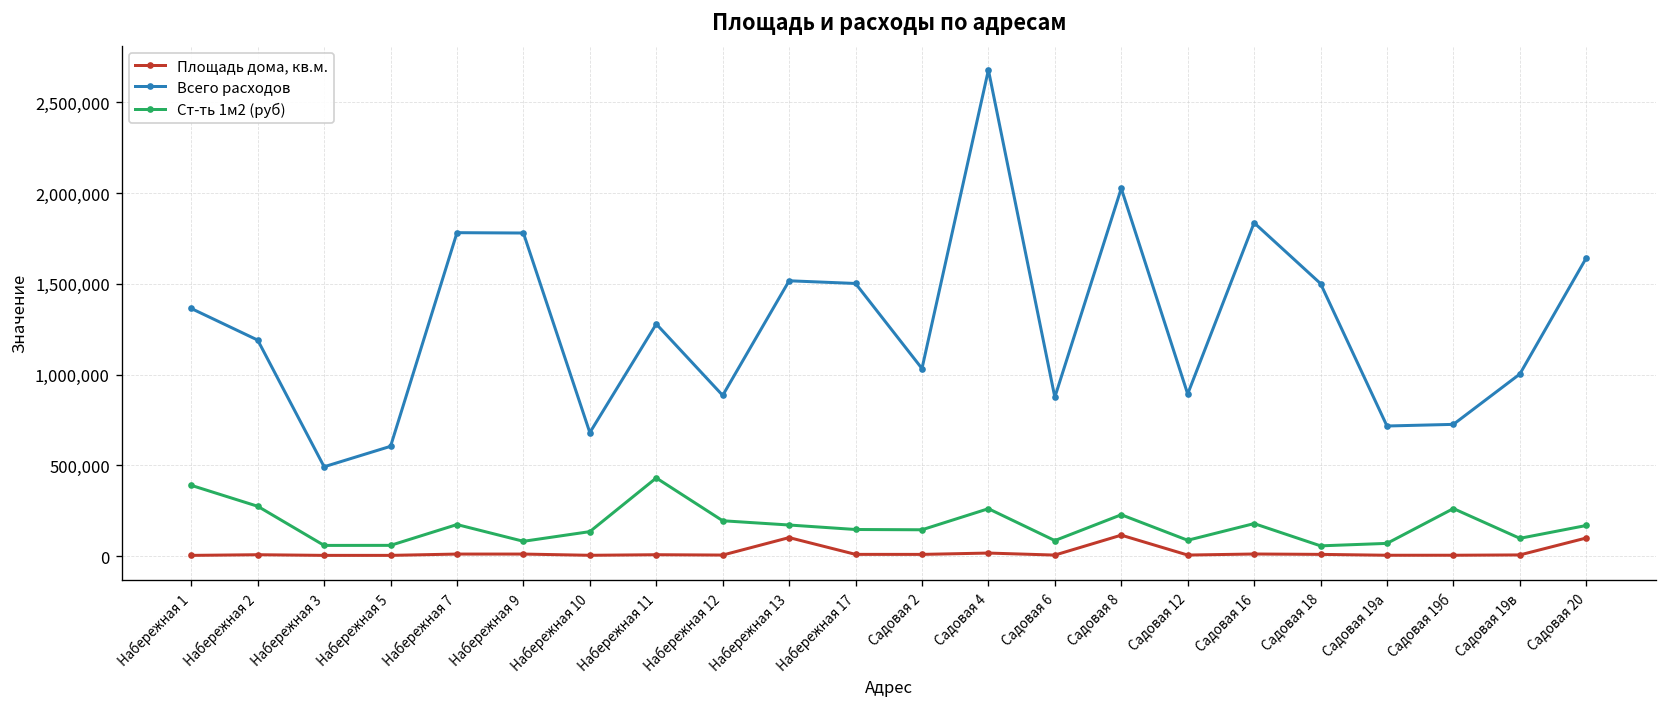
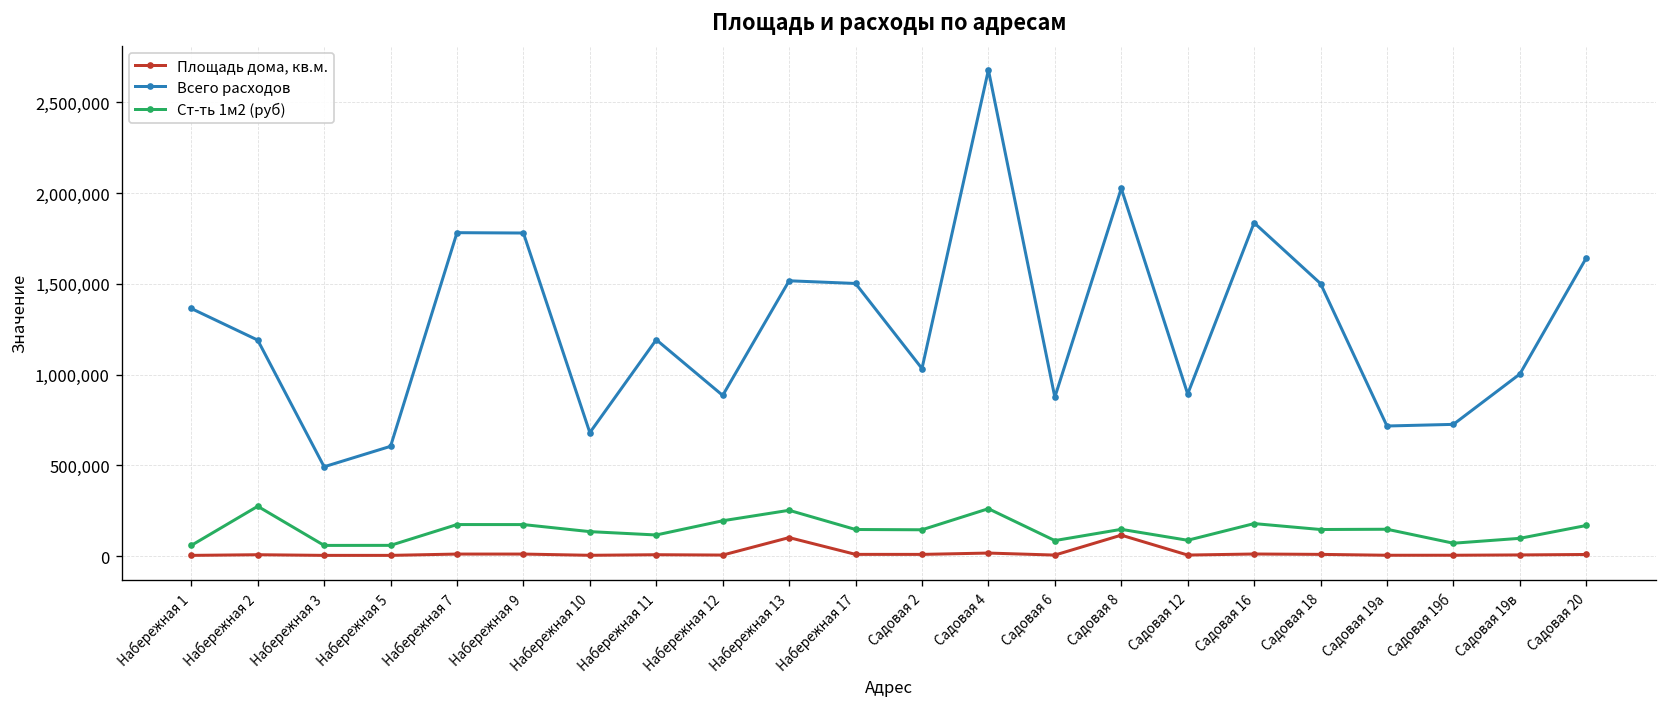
  {
    "Площадь дома, кв.м.": {
      "Набережная 1": "0",
      "Набережная 2": "10,000",
      "Набережная 3": "0",
      "Набережная 5": "0",
      "Набережная 7": "10,000",
      "Набережная 9": "10,000",
      "Набережная 10": "0",
      "Набережная 11": "10,000",
      "Набережная 12": "10,000",
      "Набережная 13": "100,000",
      "Набережная 17": "10,000",
      "Садовая 2": "10,000",
      "Садовая 4": "20,000",
      "Садовая 6": "10,000",
      "Садовая 8": "120,000",
      "Садовая 12": "10,000",
      "Садовая 16": "10,000",
      "Садовая 18": "10,000",
      "Садовая 19а": "0",
      "Садовая 19б": "0",
      "Садовая 19в": "10,000",
-     "Садовая 20": "100,000"
+     "Садовая 20": "10,000"
    },
    "Всего расходов": {
      "Набережная 1": "1,360,000",
      "Набережная 2": "1,190,000",
      "Набережная 3": "490,000",
      "Набережная 5": "600,000",
      "Набережная 7": "1,780,000",
      "Набережная 9": "1,780,000",
      "Набережная 10": "680,000",
-     "Набережная 11": "1,280,000",
+     "Набережная 11": "1,190,000",
      "Набережная 12": "890,000",
      "Набережная 13": "1,520,000",
      "Набережная 17": "1,500,000",
      "Садовая 2": "1,030,000",
      "Садовая 4": "2,680,000",
      "Садовая 6": "880,000",
      "Садовая 8": "2,030,000",
      "Садовая 12": "890,000",
      "Садовая 16": "1,840,000",
      "Садовая 18": "1,500,000",
      "Садовая 19а": "720,000",
      "Садовая 19б": "730,000",
      "Садовая 19в": "1,000,000",
      "Садовая 20": "1,640,000"
    },
    "Ст-ть 1м2 (руб)": {
-     "Набережная 1": "390,000",
+     "Набережная 1": "60,000",
      "Набережная 2": "270,000",
      "Набережная 3": "60,000",
      "Набережная 5": "60,000",
      "Набережная 7": "170,000",
-     "Набережная 9": "80,000",
+     "Набережная 9": "170,000",
      "Набережная 10": "130,000",
-     "Набережная 11": "430,000",
+     "Набережная 11": "120,000",
      "Набережная 12": "190,000",
-     "Набережная 13": "170,000",
+     "Набережная 13": "250,000",
      "Набережная 17": "150,000",
      "Садовая 2": "140,000",
      "Садовая 4": "260,000",
      "Садовая 6": "90,000",
-     "Садовая 8": "230,000",
+     "Садовая 8": "150,000",
      "Садовая 12": "90,000",
      "Садовая 16": "180,000",
-     "Садовая 18": "60,000",
-     "Садовая 19а": "70,000",
-     "Садовая 19б": "260,000",
+     "Садовая 18": "150,000",
+     "Садовая 19а": "150,000",
+     "Садовая 19б": "70,000",
      "Садовая 19в": "100,000",
      "Садовая 20": "170,000"
    }
  }
